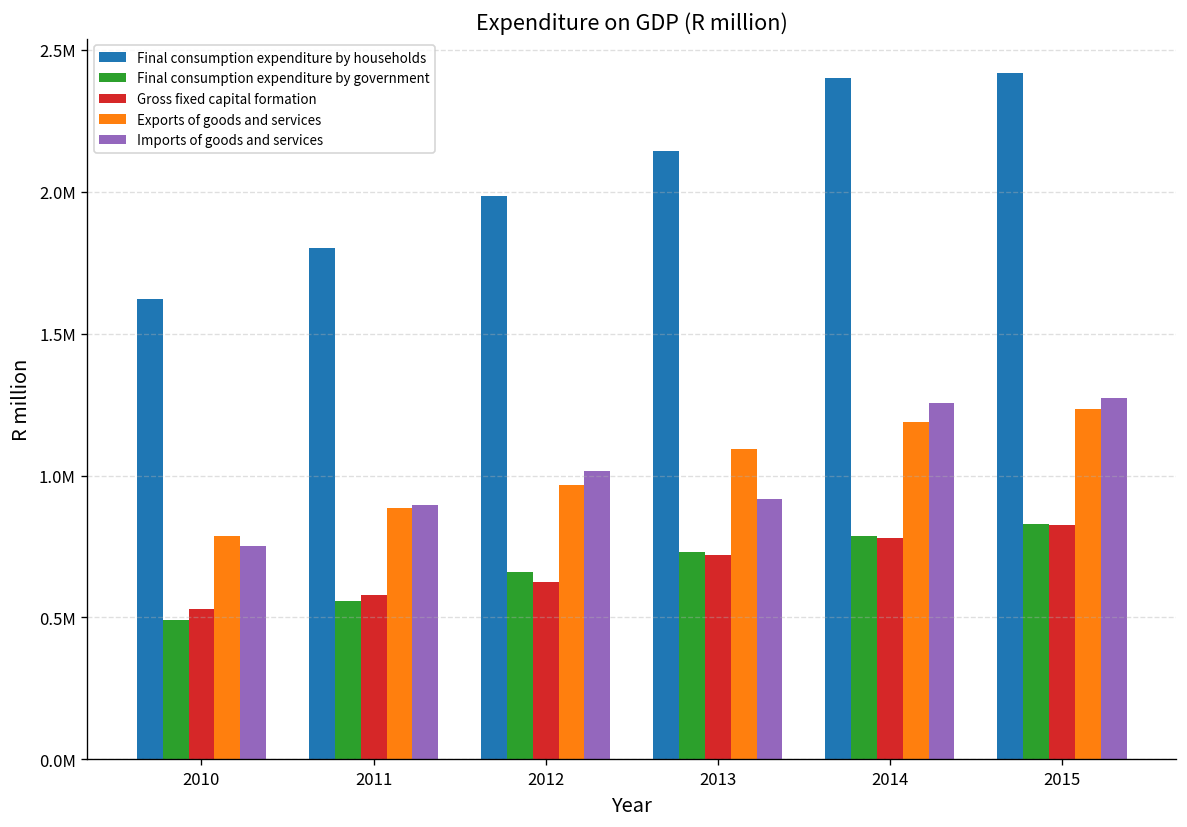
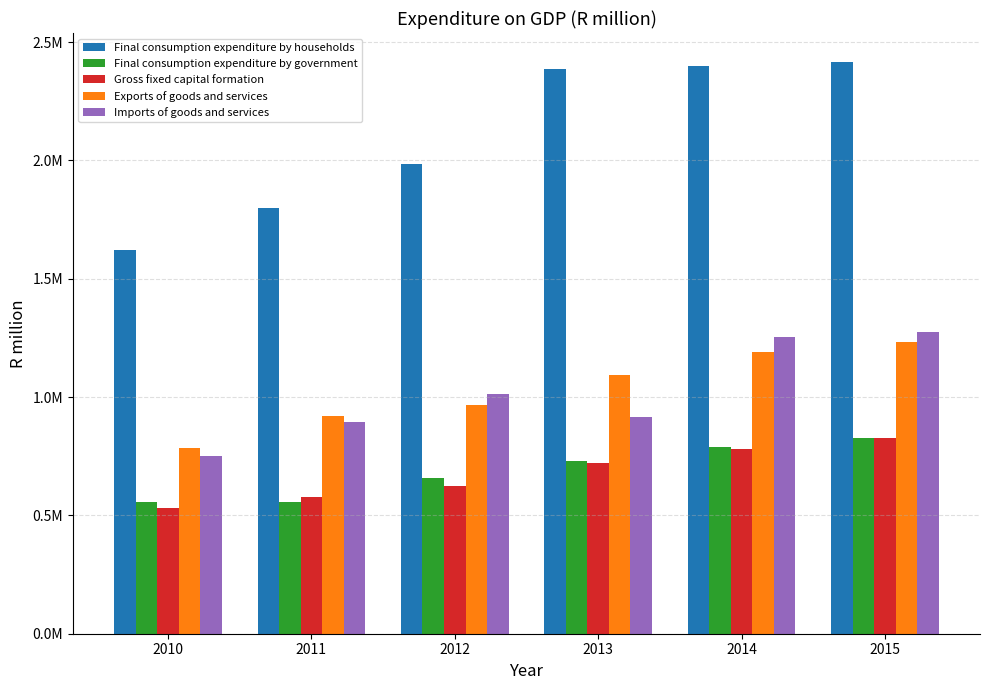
  {
    "Final consumption expenditure by households": {
      "2010": 1620000,
      "2011": 1800000,
      "2012": 1980000,
-     "2013": 2140000,
+     "2013": 2390000,
      "2014": 2400000,
      "2015": 2420000
    },
    "Final consumption expenditure by government": {
-     "2010": 490000,
+     "2010": 560000,
      "2011": 560000,
      "2012": 660000,
      "2013": 730000,
      "2014": 790000,
      "2015": 830000
    },
    "Gross fixed capital formation": {
      "2010": 530000,
      "2011": 580000,
      "2012": 630000,
      "2013": 720000,
      "2014": 780000,
      "2015": 830000
    },
    "Exports of goods and services": {
      "2010": 790000,
-     "2011": 890000,
+     "2011": 920000,
      "2012": 970000,
      "2013": 1090000,
      "2014": 1190000,
      "2015": 1230000
    },
    "Imports of goods and services": {
      "2010": 750000,
      "2011": 900000,
      "2012": 1010000,
      "2013": 920000,
      "2014": 1250000,
      "2015": 1270000
    }
  }
